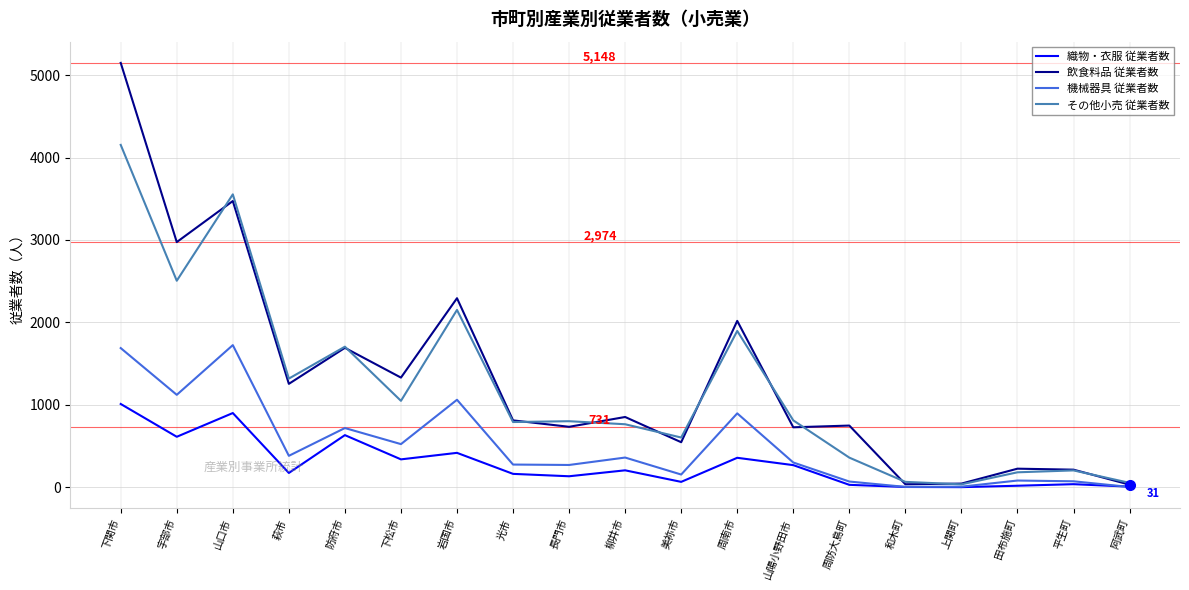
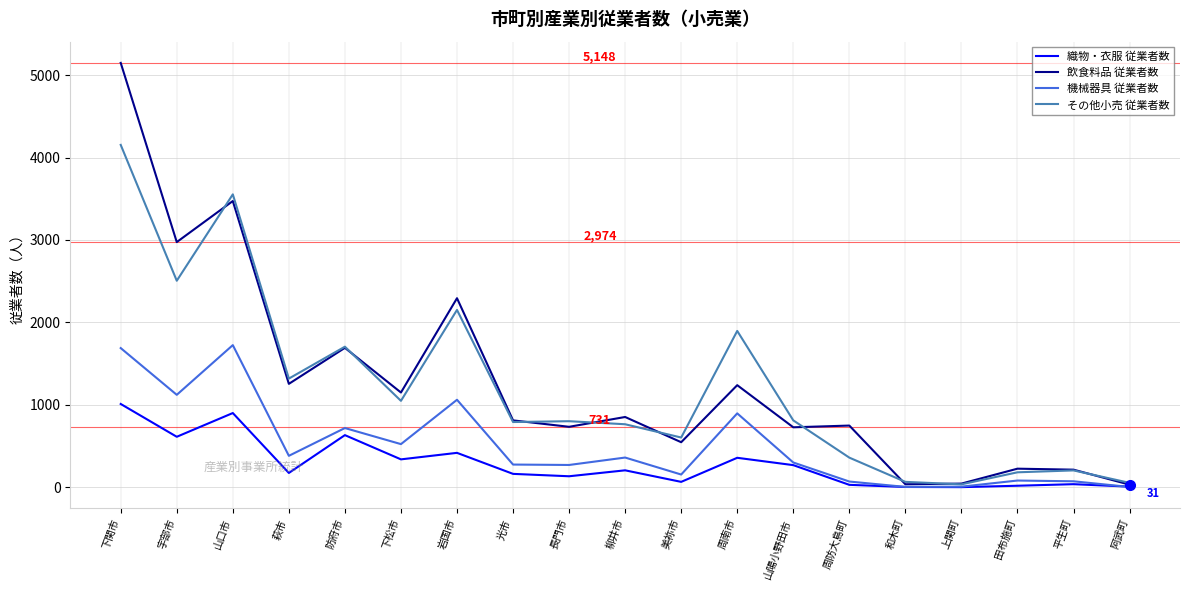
  {
    "飲食料品 従業者数": {
      "下関市": 5100,
      "宇部市": 3000,
      "山口市": 3500,
      "萩市": 1300,
-     "下松市": 1300,
+     "下松市": 1100,
      "岩国市": 2300,
      "長門市": 700,
      "美祢市": 500,
-     "周南市": 2000,
+     "周南市": 1200,
      "山陽小野田市": 700,
      "周防大島町": 700,
      "田布施町": 200
    }
  }
